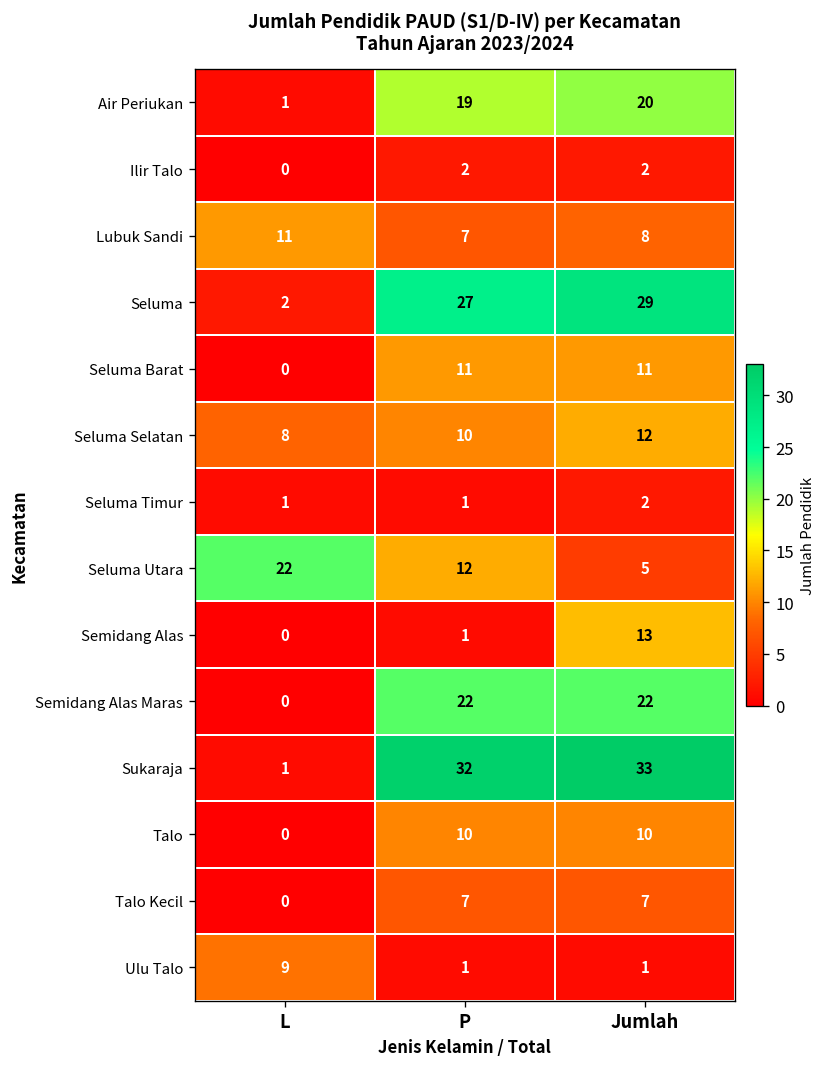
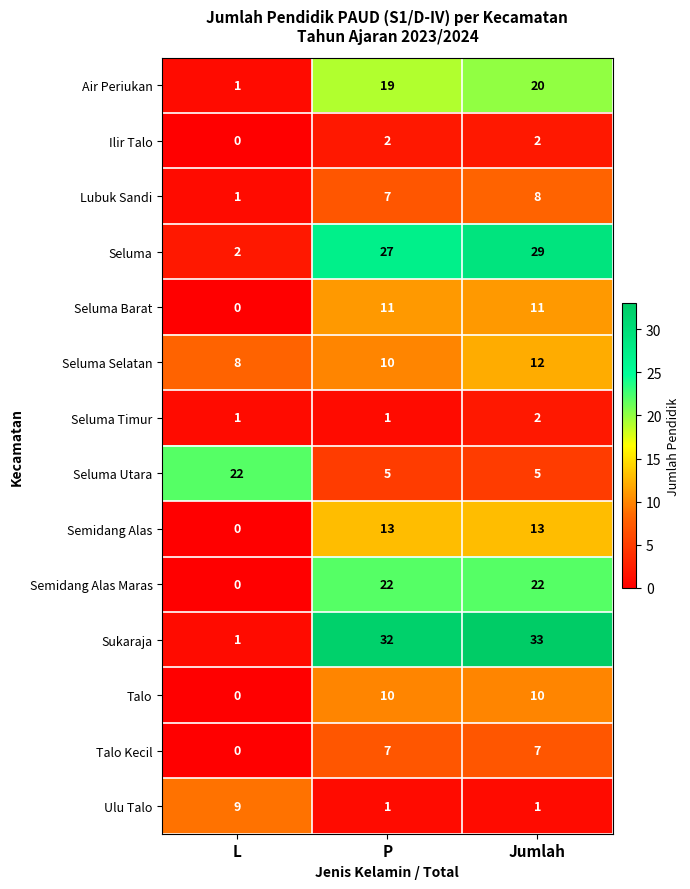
  {
    "Air Periukan": {
      "L": 1,
      "P": 19,
      "Jumlah": 20
    },
    "Ilir Talo": {
      "L": 0,
      "P": 2,
      "Jumlah": 2
    },
    "Lubuk Sandi": {
-     "L": 11,
+     "L": 1,
      "P": 7,
      "Jumlah": 8
    },
    "Seluma": {
      "L": 2,
      "P": 27,
      "Jumlah": 29
    },
    "Seluma Barat": {
      "L": 0,
      "P": 11,
      "Jumlah": 11
    },
    "Seluma Selatan": {
      "L": 8,
      "P": 10,
      "Jumlah": 12
    },
    "Seluma Timur": {
      "L": 1,
      "P": 1,
      "Jumlah": 2
    },
    "Seluma Utara": {
      "L": 22,
-     "P": 12,
+     "P": 5,
      "Jumlah": 5
    },
    "Semidang Alas": {
      "L": 0,
-     "P": 1,
+     "P": 13,
      "Jumlah": 13
    },
    "Semidang Alas Maras": {
      "L": 0,
      "P": 22,
      "Jumlah": 22
    },
    "Sukaraja": {
      "L": 1,
      "P": 32,
      "Jumlah": 33
    },
    "Talo": {
      "L": 0,
      "P": 10,
      "Jumlah": 10
    },
    "Talo Kecil": {
      "L": 0,
      "P": 7,
      "Jumlah": 7
    },
    "Ulu Talo": {
      "L": 9,
      "P": 1,
      "Jumlah": 1
    }
  }
